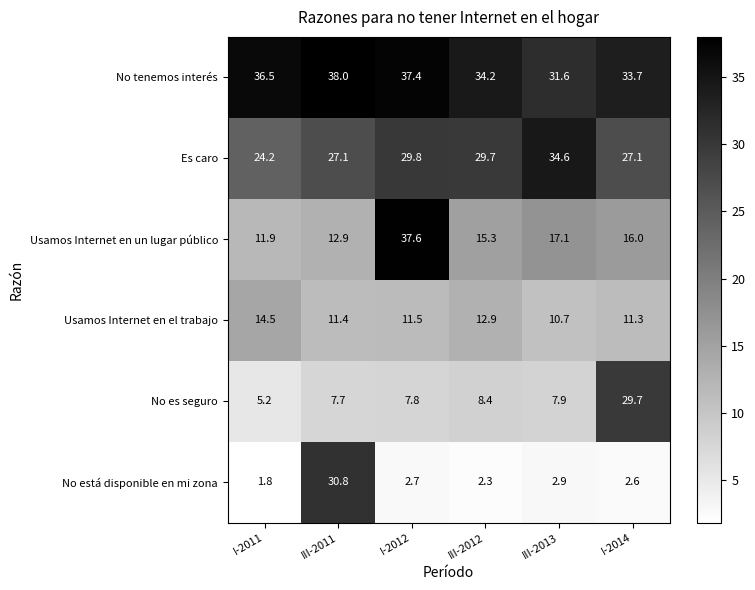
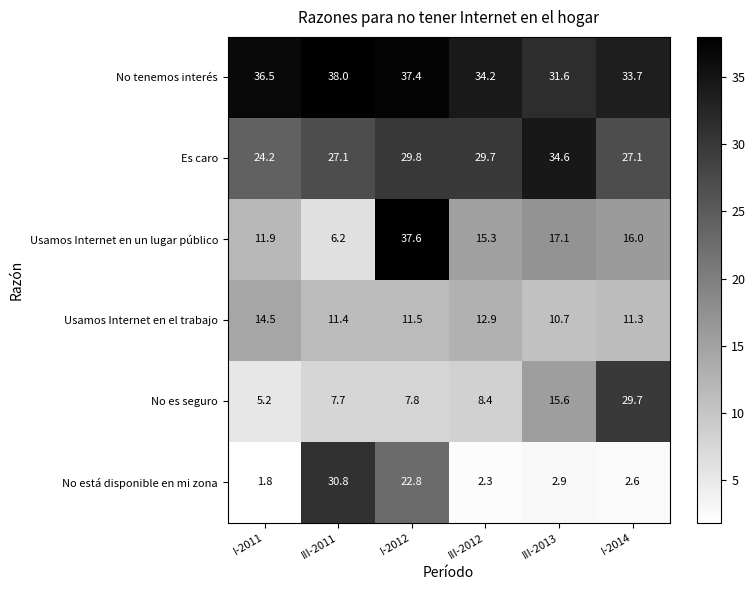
  {
    "No tenemos interés": {
      "I-2011": 36.5,
      "III-2011": 38.0,
      "I-2012": 37.4,
      "III-2012": 34.2,
      "III-2013": 31.6,
      "I-2014": 33.7
    },
    "Es caro": {
      "I-2011": 24.2,
      "III-2011": 27.1,
      "I-2012": 29.8,
      "III-2012": 29.7,
      "III-2013": 34.6,
      "I-2014": 27.1
    },
    "Usamos Internet en un lugar público": {
      "I-2011": 11.9,
-     "III-2011": 12.9,
+     "III-2011": 6.2,
      "I-2012": 37.6,
      "III-2012": 15.3,
      "III-2013": 17.1,
      "I-2014": 16.0
    },
    "Usamos Internet en el trabajo": {
      "I-2011": 14.5,
      "III-2011": 11.4,
      "I-2012": 11.5,
      "III-2012": 12.9,
      "III-2013": 10.7,
      "I-2014": 11.3
    },
    "No es seguro": {
      "I-2011": 5.2,
      "III-2011": 7.7,
      "I-2012": 7.8,
      "III-2012": 8.4,
-     "III-2013": 7.9,
+     "III-2013": 15.6,
      "I-2014": 29.7
    },
    "No está disponible en mi zona": {
      "I-2011": 1.8,
      "III-2011": 30.8,
-     "I-2012": 2.7,
+     "I-2012": 22.8,
      "III-2012": 2.3,
      "III-2013": 2.9,
      "I-2014": 2.6
    }
  }
